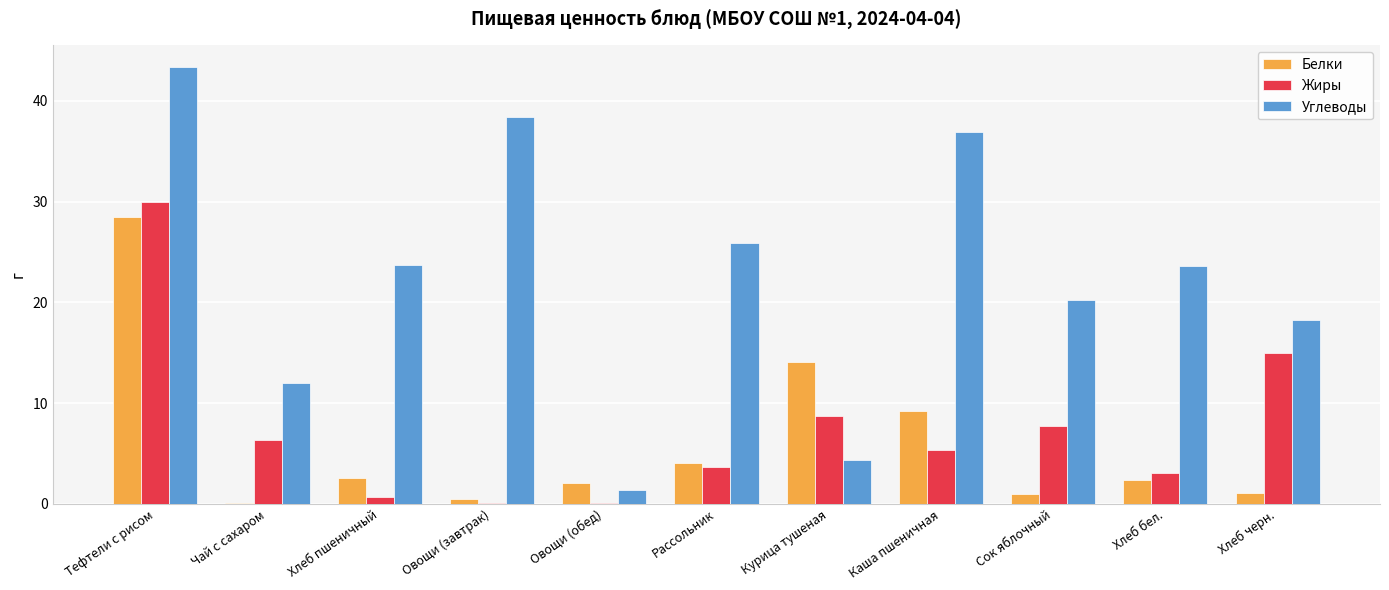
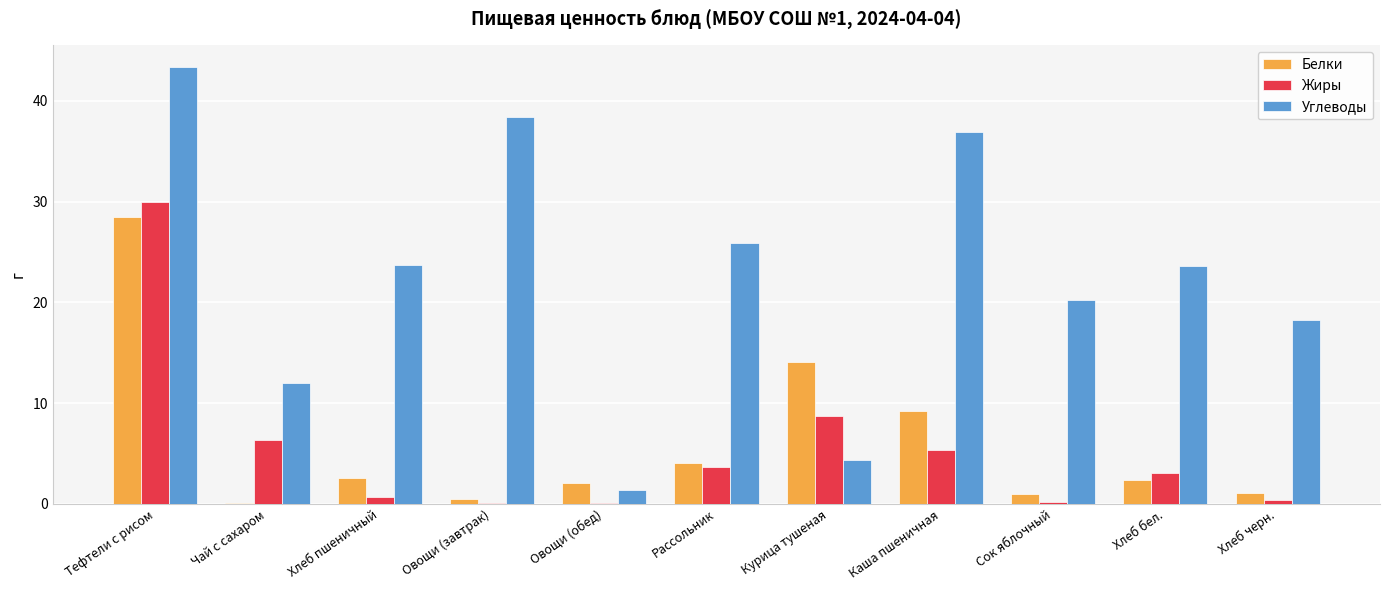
  {
    "Белки": {
      "Тефтели с рисом": 28.5,
      "Хлеб пшеничный": 2.6,
      "Овощи (завтрак)": 0.5,
      "Овощи (обед)": 2.1,
      "Рассольник": 4.0,
      "Курица тушеная": 14.1,
      "Каша пшеничная": 9.3,
      "Сок яблочный": 1.0,
      "Хлеб бел.": 2.4,
      "Хлеб черн.": 1.1
    },
    "Жиры": {
      "Тефтели с рисом": 30.0,
      "Чай с сахаром": 6.3,
      "Хлеб пшеничный": 0.7,
      "Рассольник": 3.6,
      "Курица тушеная": 8.7,
      "Каша пшеничная": 5.3,
-     "Сок яблочный": 7.7,
+     "Сок яблочный": 0.2,
      "Хлеб бел.": 3.1,
-     "Хлеб черн.": 15.0
+     "Хлеб черн.": 0.4
    },
    "Углеводы": {
      "Тефтели с рисом": 43.3,
      "Чай с сахаром": 12.0,
      "Хлеб пшеничный": 23.7,
      "Овощи (завтрак)": 38.4,
      "Овощи (обед)": 1.4,
      "Рассольник": 25.9,
      "Курица тушеная": 4.4,
      "Каша пшеничная": 36.9,
      "Сок яблочный": 20.2,
      "Хлеб бел.": 23.6,
      "Хлеб черн.": 18.3
    }
  }
